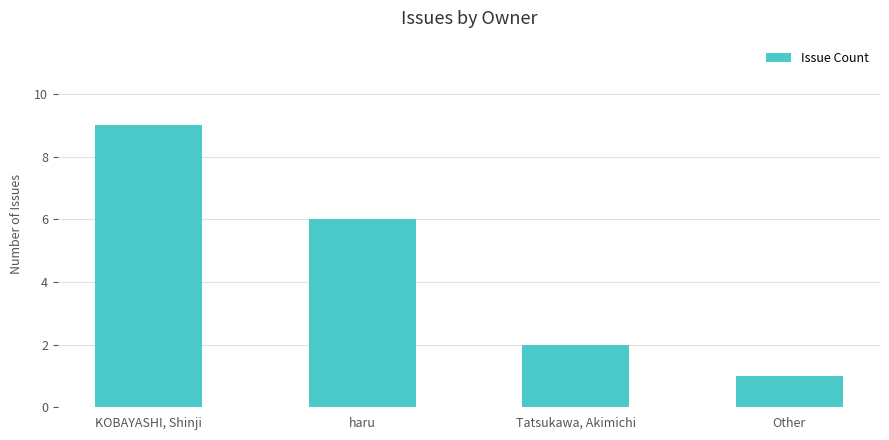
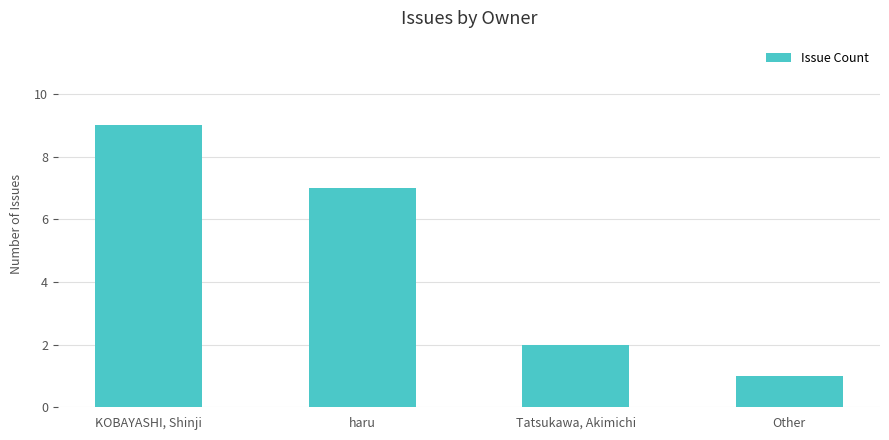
  {
    "KOBAYASHI, Shinji": 9,
-   "haru": 6,
+   "haru": 7,
    "Tatsukawa, Akimichi": 2,
    "Other": 1
  }
